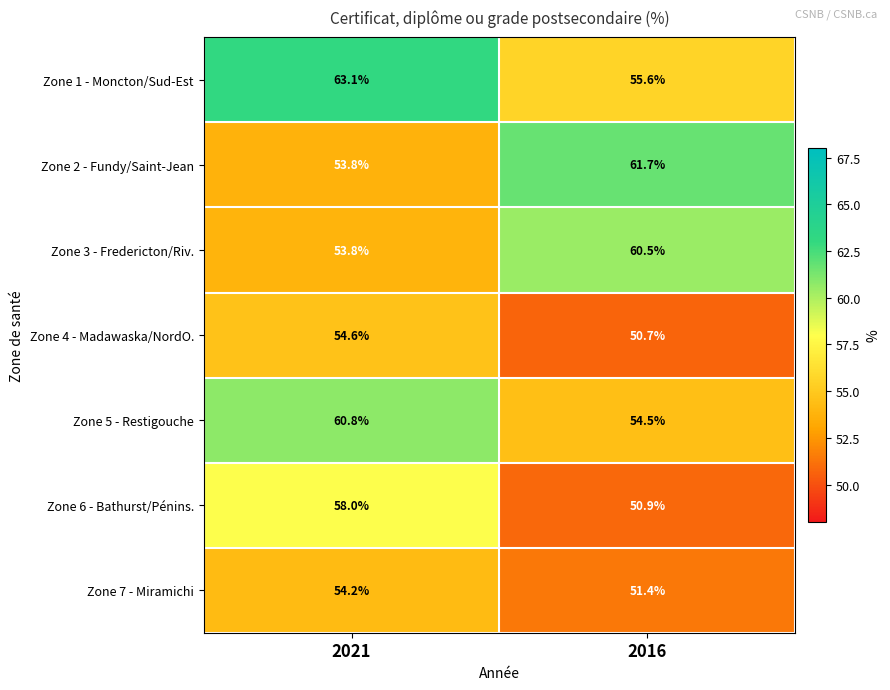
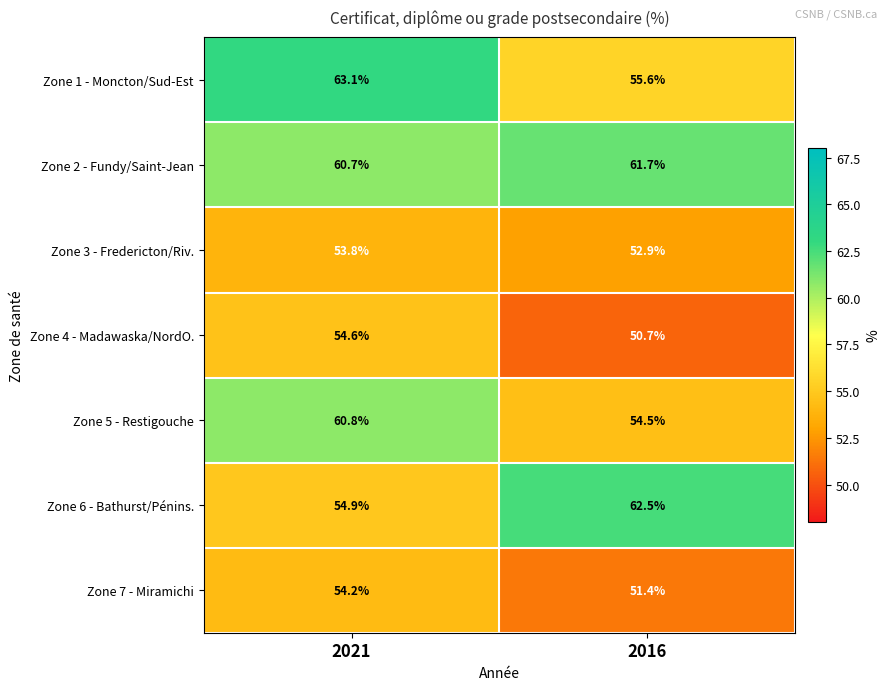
  {
    "Zone 1 - Moncton/Sud-Est": {
      "2021": "63.1%",
      "2016": "55.6%"
    },
    "Zone 2 - Fundy/Saint-Jean": {
-     "2021": "53.8%",
+     "2021": "60.7%",
      "2016": "61.7%"
    },
    "Zone 3 - Fredericton/Riv.": {
      "2021": "53.8%",
-     "2016": "60.5%"
+     "2016": "52.9%"
    },
    "Zone 4 - Madawaska/NordO.": {
      "2021": "54.6%",
      "2016": "50.7%"
    },
    "Zone 5 - Restigouche": {
      "2021": "60.8%",
      "2016": "54.5%"
    },
    "Zone 6 - Bathurst/Pénins.": {
-     "2021": "58.0%",
-     "2016": "50.9%"
+     "2021": "54.9%",
+     "2016": "62.5%"
    },
    "Zone 7 - Miramichi": {
      "2021": "54.2%",
      "2016": "51.4%"
    }
  }
